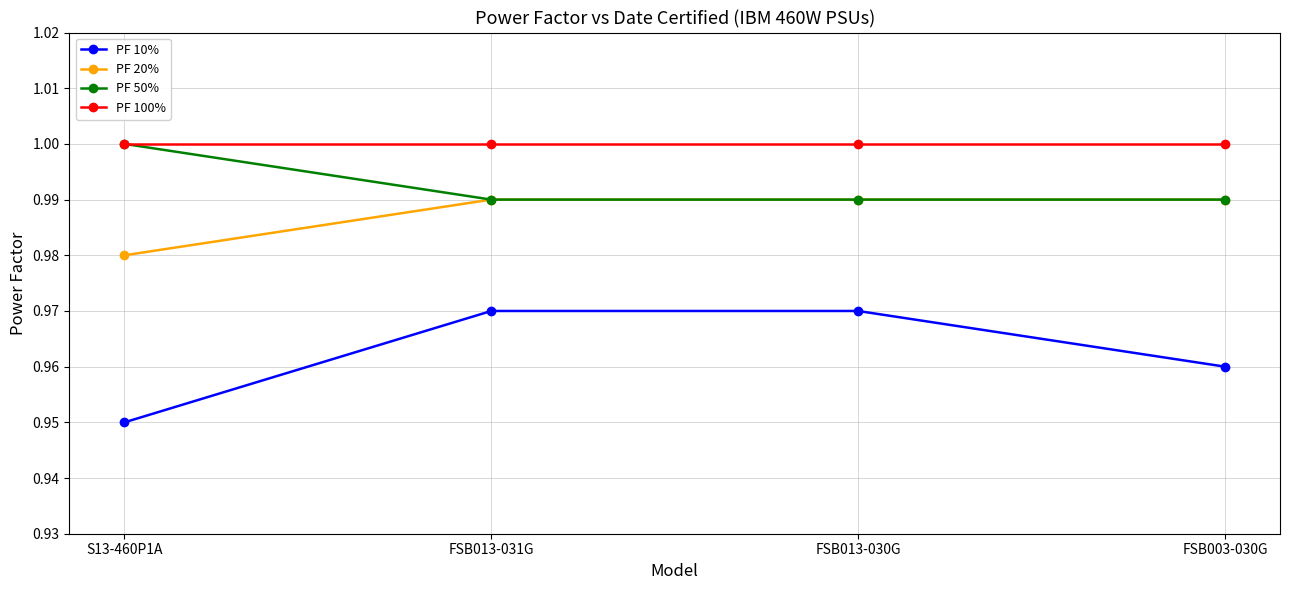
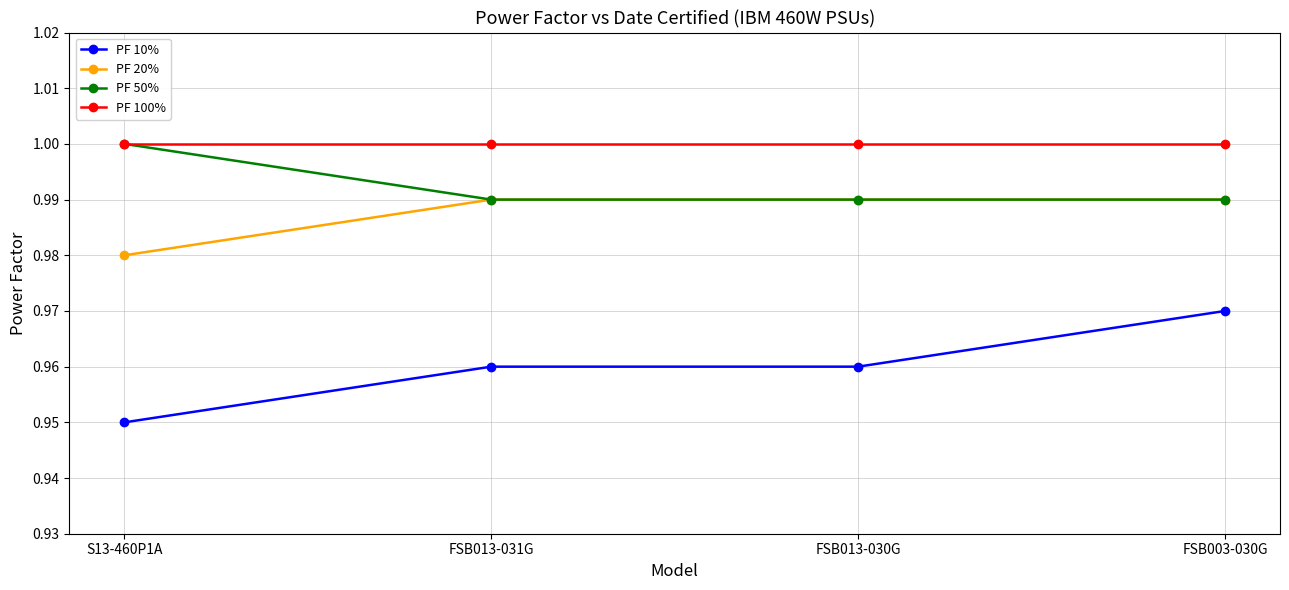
  {
    "PF 10%": {
      "S13-460P1A": 0.95,
-     "FSB013-031G": 0.97,
-     "FSB013-030G": 0.97,
-     "FSB003-030G": 0.96
+     "FSB013-031G": 0.96,
+     "FSB013-030G": 0.96,
+     "FSB003-030G": 0.97
    },
    "PF 20%": {
      "S13-460P1A": 0.98
    },
    "PF 100%": {
      "FSB013-031G": 1.00,
      "FSB013-030G": 1.00,
      "FSB003-030G": 1.00
    }
  }
